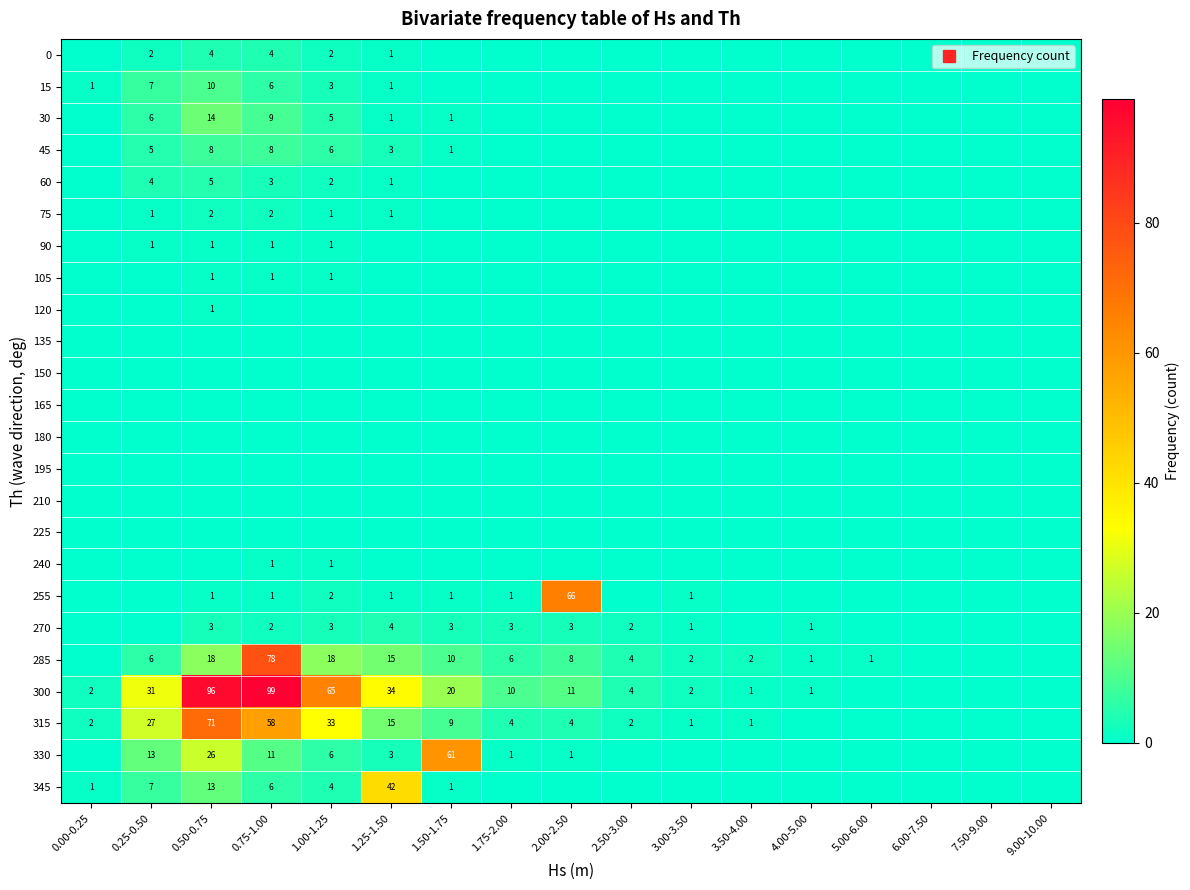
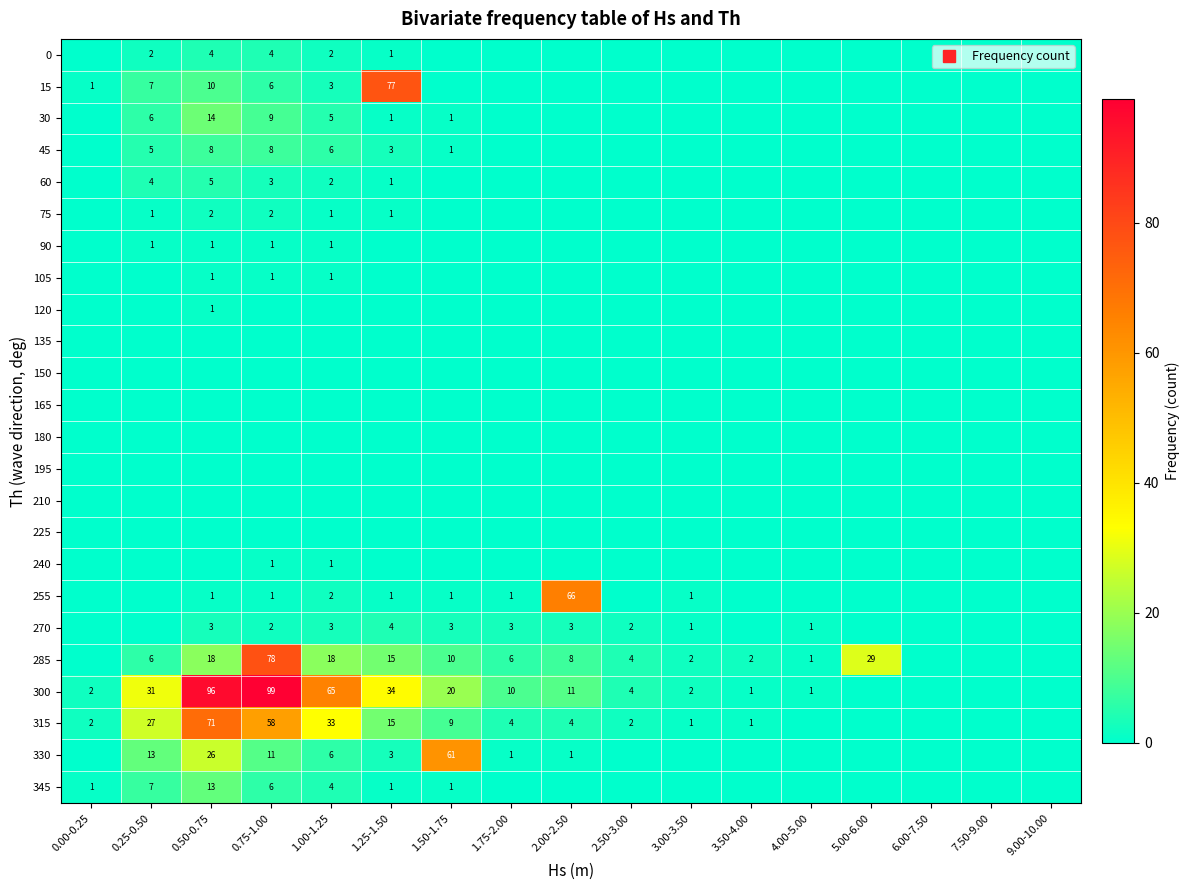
  {
    "0": {
      "0.25-0.50": 2,
      "0.50-0.75": 4,
      "0.75-1.00": 4,
      "1.00-1.25": 2,
      "1.25-1.50": 1
    },
    "15": {
      "0.00-0.25": 1,
      "0.25-0.50": 7,
      "0.50-0.75": 10,
      "0.75-1.00": 6,
      "1.00-1.25": 3,
-     "1.25-1.50": 1
+     "1.25-1.50": 77
    },
    "30": {
      "0.25-0.50": 6,
      "0.50-0.75": 14,
      "0.75-1.00": 9,
      "1.00-1.25": 5,
      "1.25-1.50": 1,
      "1.50-1.75": 1
    },
    "45": {
      "0.25-0.50": 5,
      "0.50-0.75": 8,
      "0.75-1.00": 8,
      "1.00-1.25": 6,
      "1.25-1.50": 3,
      "1.50-1.75": 1
    },
    "60": {
      "0.25-0.50": 4,
      "0.50-0.75": 5,
      "0.75-1.00": 3,
      "1.00-1.25": 2,
      "1.25-1.50": 1
    },
    "75": {
      "0.25-0.50": 1,
      "0.50-0.75": 2,
      "0.75-1.00": 2,
      "1.00-1.25": 1,
      "1.25-1.50": 1
    },
    "90": {
      "0.25-0.50": 1,
      "0.50-0.75": 1,
      "0.75-1.00": 1,
      "1.00-1.25": 1
    },
    "105": {
      "0.50-0.75": 1,
      "0.75-1.00": 1,
      "1.00-1.25": 1
    },
    "120": {
      "0.50-0.75": 1
    },
    "240": {
      "0.75-1.00": 1,
      "1.00-1.25": 1
    },
    "255": {
      "0.50-0.75": 1,
      "0.75-1.00": 1,
      "1.00-1.25": 2,
      "1.25-1.50": 1,
      "1.50-1.75": 1,
      "1.75-2.00": 1,
      "2.00-2.50": 66,
      "3.00-3.50": 1
    },
    "270": {
      "0.50-0.75": 3,
      "0.75-1.00": 2,
      "1.00-1.25": 3,
      "1.25-1.50": 4,
      "1.50-1.75": 3,
      "1.75-2.00": 3,
      "2.00-2.50": 3,
      "2.50-3.00": 2,
      "3.00-3.50": 1,
      "4.00-5.00": 1
    },
    "285": {
      "0.25-0.50": 6,
      "0.50-0.75": 18,
      "0.75-1.00": 78,
      "1.00-1.25": 18,
      "1.25-1.50": 15,
      "1.50-1.75": 10,
      "1.75-2.00": 6,
      "2.00-2.50": 8,
      "2.50-3.00": 4,
      "3.00-3.50": 2,
      "3.50-4.00": 2,
      "4.00-5.00": 1,
-     "5.00-6.00": 1
+     "5.00-6.00": 29
    },
    "300": {
      "0.00-0.25": 2,
      "0.25-0.50": 31,
      "0.50-0.75": 96,
      "0.75-1.00": 99,
      "1.00-1.25": 65,
      "1.25-1.50": 34,
      "1.50-1.75": 20,
      "1.75-2.00": 10,
      "2.00-2.50": 11,
      "2.50-3.00": 4,
      "3.00-3.50": 2,
      "3.50-4.00": 1,
      "4.00-5.00": 1
    },
    "315": {
      "0.00-0.25": 2,
      "0.25-0.50": 27,
      "0.50-0.75": 71,
      "0.75-1.00": 58,
      "1.00-1.25": 33,
      "1.25-1.50": 15,
      "1.50-1.75": 9,
      "1.75-2.00": 4,
      "2.00-2.50": 4,
      "2.50-3.00": 2,
      "3.00-3.50": 1,
      "3.50-4.00": 1
    },
    "330": {
      "0.25-0.50": 13,
      "0.50-0.75": 26,
      "0.75-1.00": 11,
      "1.00-1.25": 6,
      "1.25-1.50": 3,
      "1.50-1.75": 61,
      "1.75-2.00": 1,
      "2.00-2.50": 1
    },
    "345": {
      "0.00-0.25": 1,
      "0.25-0.50": 7,
      "0.50-0.75": 13,
      "0.75-1.00": 6,
      "1.00-1.25": 4,
-     "1.25-1.50": 42,
+     "1.25-1.50": 1,
      "1.50-1.75": 1
    }
  }
